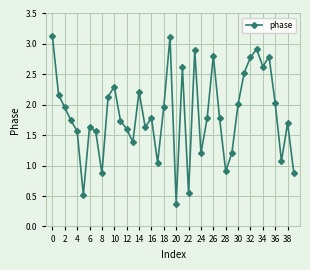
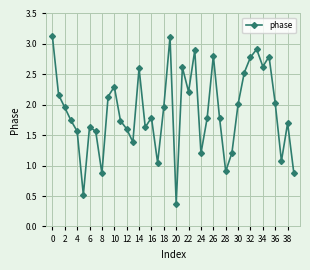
  {
    "0": 3.1,
    "2": 2.0,
    "4": 1.6,
    "6": 1.6,
    "8": 0.9,
    "10": 2.3,
    "12": 1.6,
-   "14": 2.2,
+   "14": 2.6,
    "16": 1.8,
    "18": 2.0,
    "20": 0.4,
-   "22": 0.5,
+   "22": 2.2,
    "24": 1.2,
    "26": 2.8,
    "28": 0.9,
    "30": 2.0,
    "32": 2.8,
    "34": 2.6,
    "36": 2.0,
    "38": 1.7
  }
